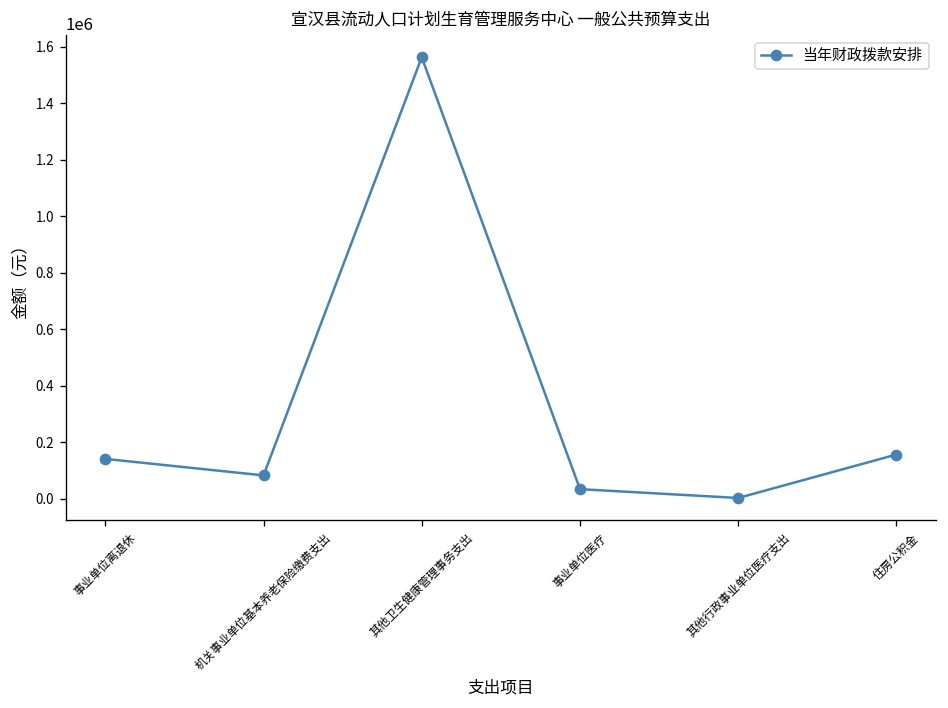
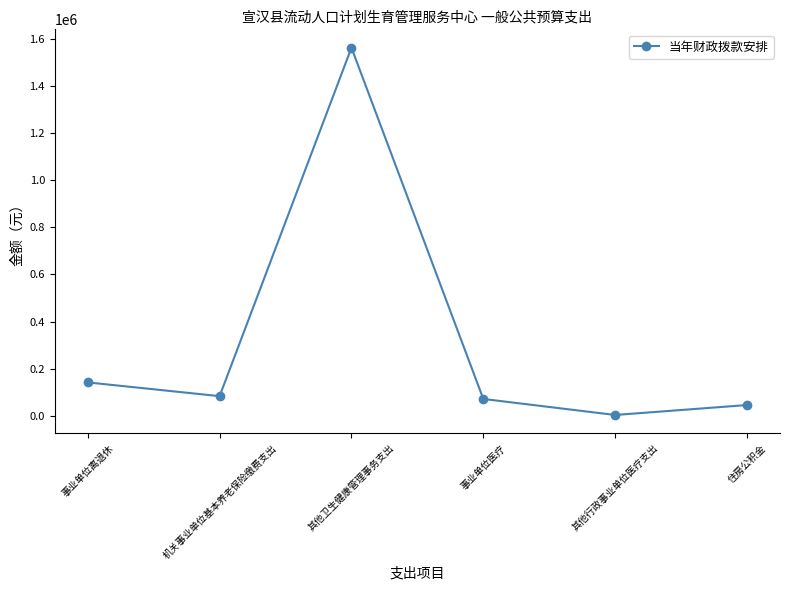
  {
    "事业单位离退休": 140000,
    "机关事业单位基本养老保险缴费支出": 80000,
    "其他卫生健康管理事务支出": 1560000,
-   "事业单位医疗": 30000,
+   "事业单位医疗": 70000,
    "其他行政事业单位医疗支出": 0,
-   "住房公积金": 160000
+   "住房公积金": 50000
  }
